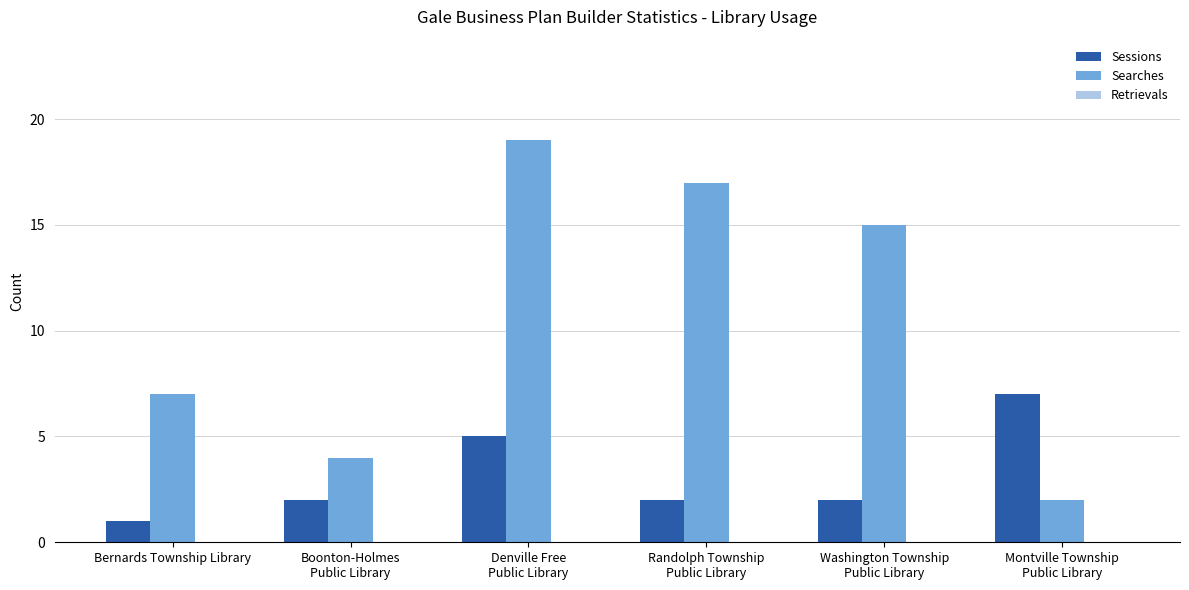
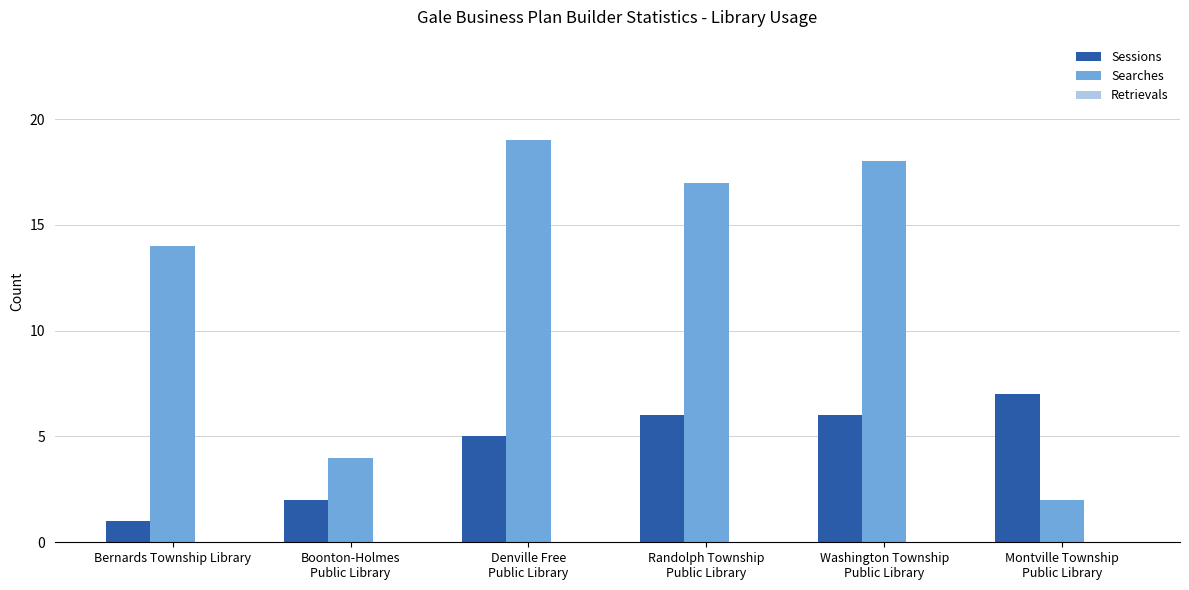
  {
    "Sessions": {
      "Bernards Township Library": 1,
      "Boonton-Holmes Public Library": 2,
      "Denville Free Public Library": 5,
-     "Randolph Township Public Library": 2,
-     "Washington Township Public Library": 2,
+     "Randolph Township Public Library": 6,
+     "Washington Township Public Library": 6,
      "Montville Township Public Library": 7
    },
    "Searches": {
-     "Bernards Township Library": 7,
+     "Bernards Township Library": 14,
      "Boonton-Holmes Public Library": 4,
      "Denville Free Public Library": 19,
      "Randolph Township Public Library": 17,
-     "Washington Township Public Library": 15,
+     "Washington Township Public Library": 18,
      "Montville Township Public Library": 2
    },
    "Retrievals": {
      "Bernards Township Library": 0,
      "Boonton-Holmes Public Library": 0,
      "Denville Free Public Library": 0,
      "Randolph Township Public Library": 0,
      "Washington Township Public Library": 0,
      "Montville Township Public Library": 0
    }
  }
